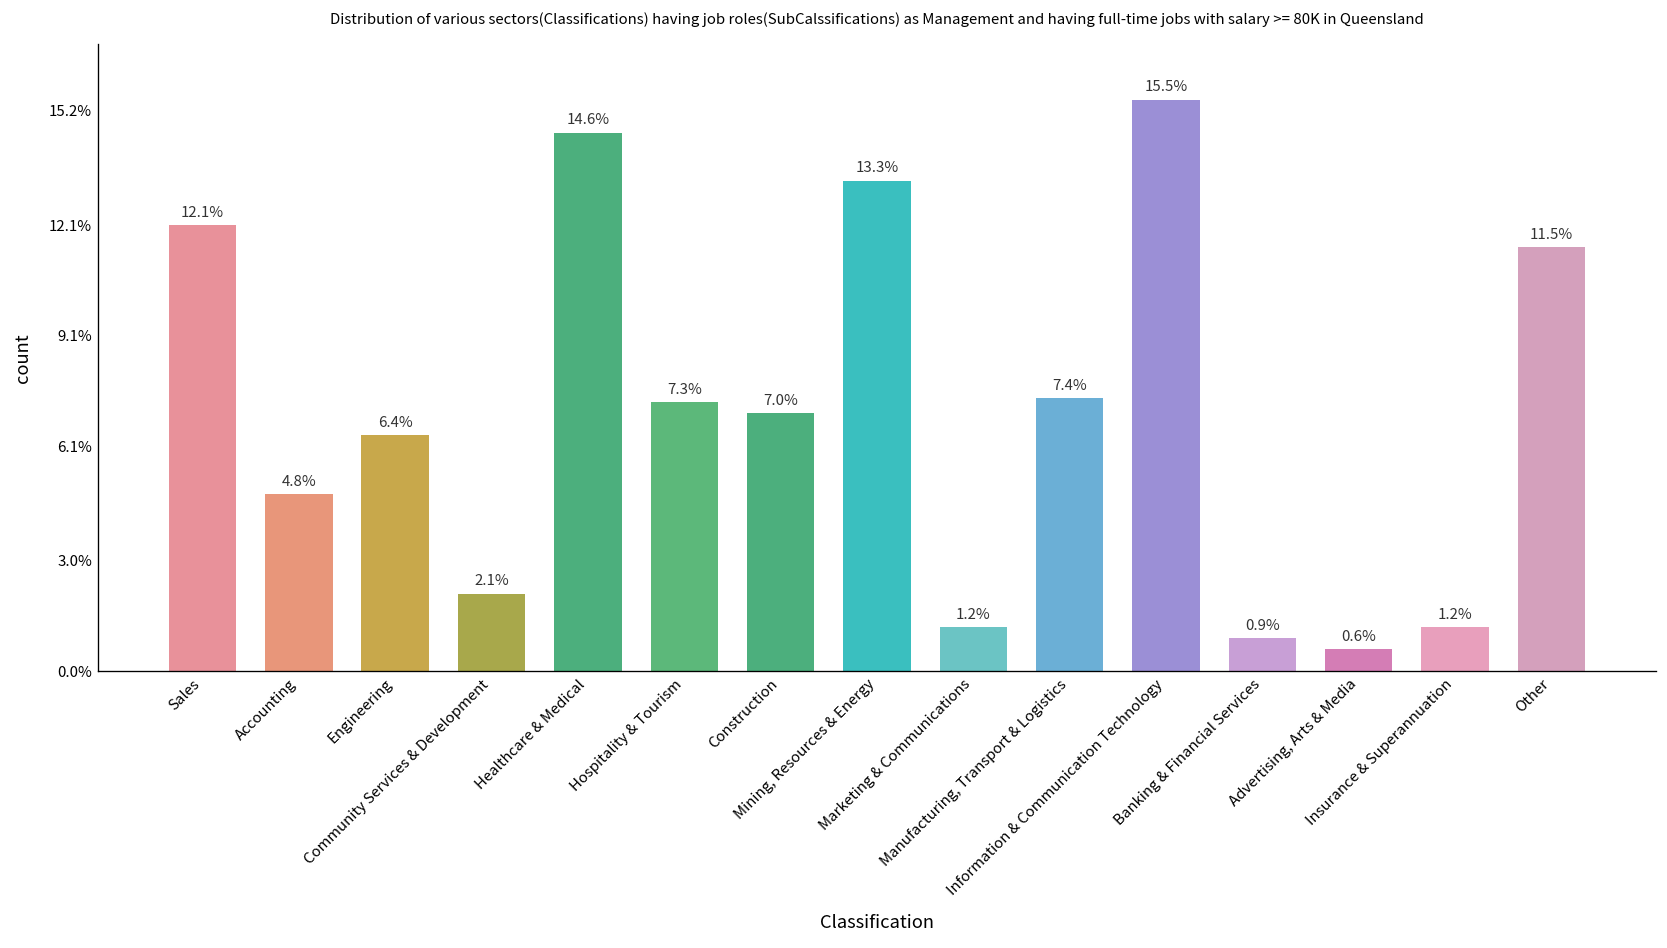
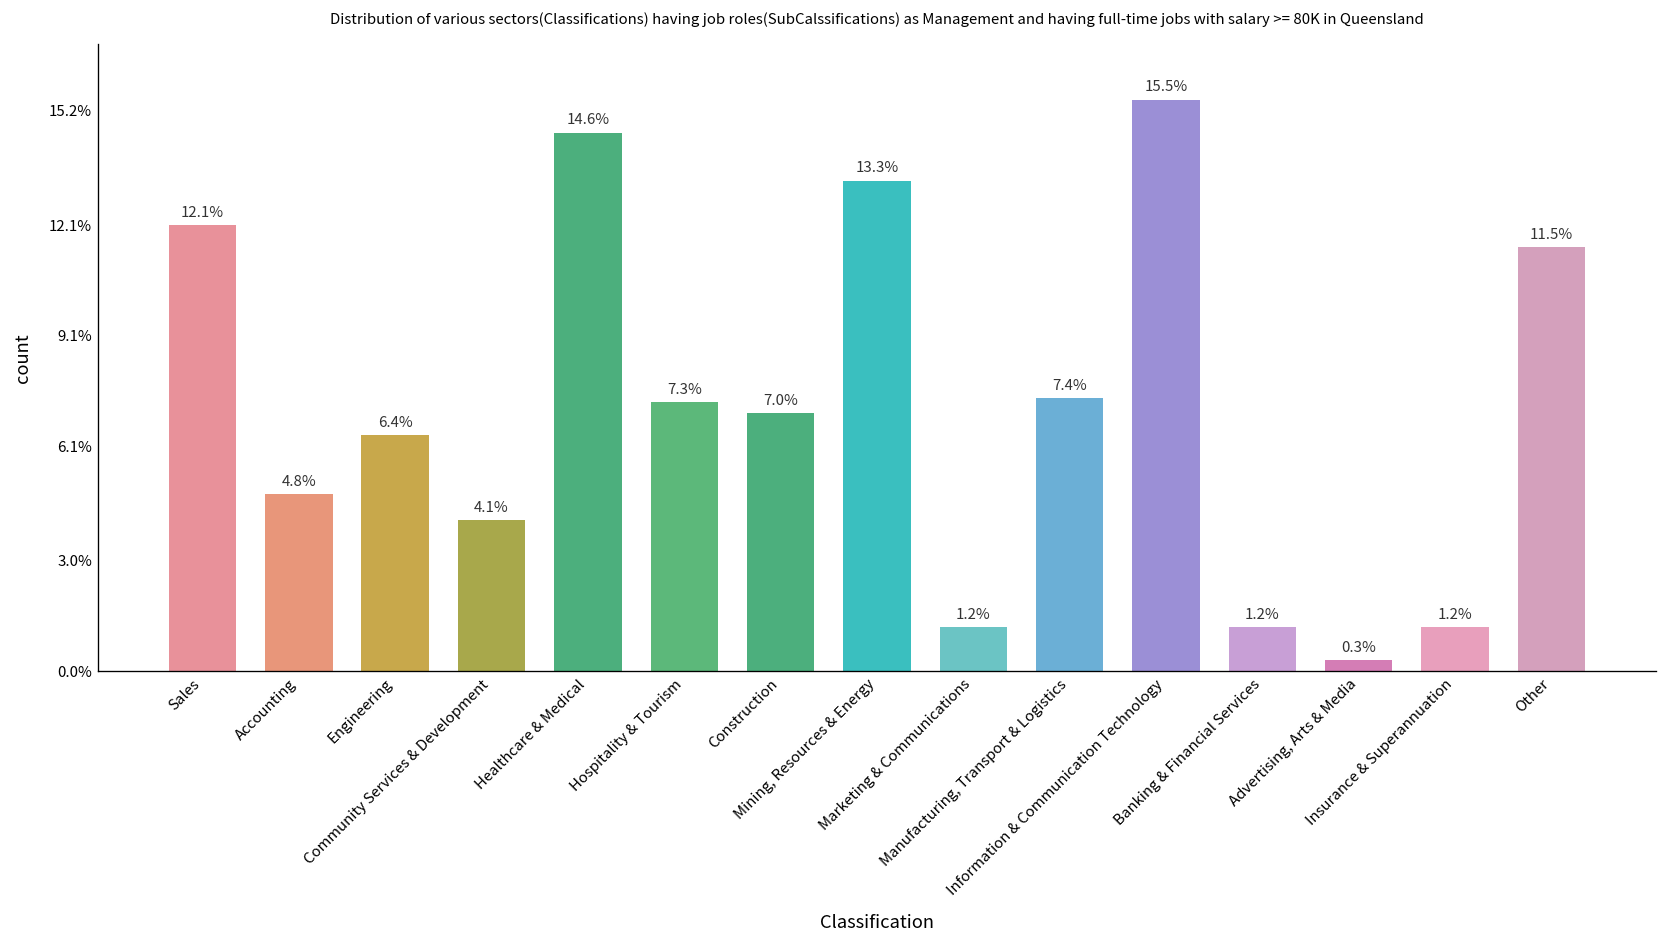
  {
    "Sales": "12.1%",
    "Accounting": "4.8%",
    "Engineering": "6.4%",
-   "Community Services & Development": "2.1%",
+   "Community Services & Development": "4.1%",
    "Healthcare & Medical": "14.6%",
    "Hospitality & Tourism": "7.3%",
    "Construction": "7.0%",
    "Mining, Resources & Energy": "13.3%",
    "Marketing & Communications": "1.2%",
    "Manufacturing, Transport & Logistics": "7.4%",
    "Information & Communication Technology": "15.5%",
-   "Banking & Financial Services": "0.9%",
-   "Advertising, Arts & Media": "0.6%",
+   "Banking & Financial Services": "1.2%",
+   "Advertising, Arts & Media": "0.3%",
    "Insurance & Superannuation": "1.2%",
    "Other": "11.5%"
  }
